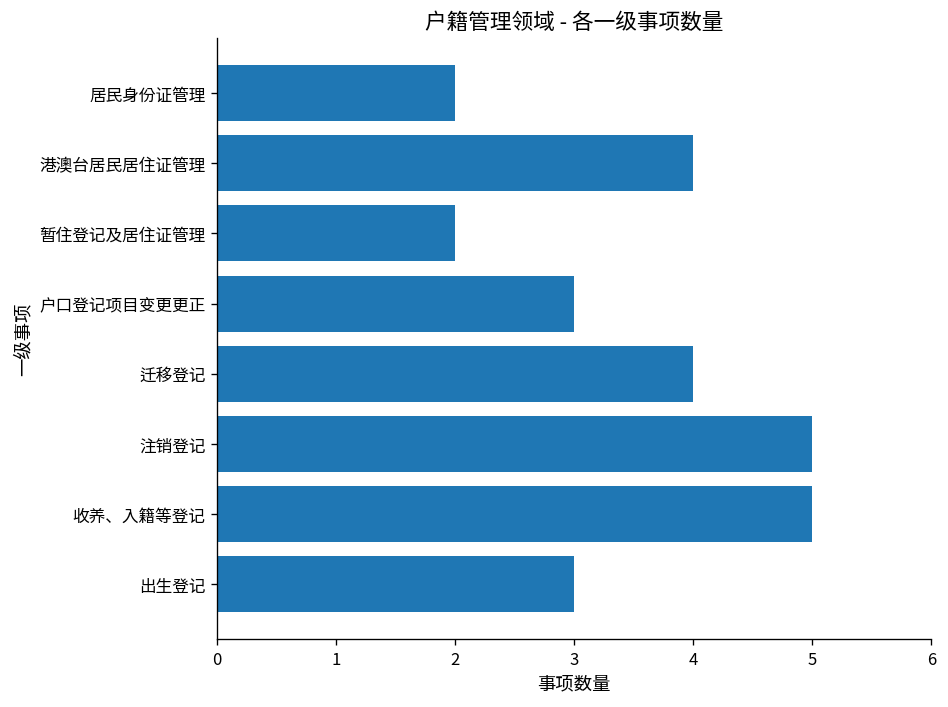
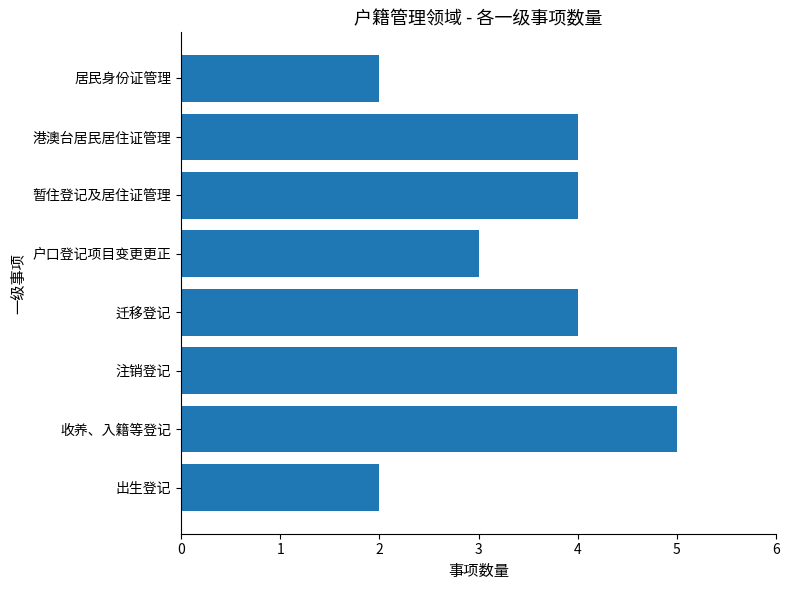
  {
    "居民身份证管理": 2,
    "港澳台居民居住证管理": 4,
-   "暂住登记及居住证管理": 2,
+   "暂住登记及居住证管理": 4,
    "户口登记项目变更更正": 3,
    "迁移登记": 4,
    "注销登记": 5,
    "收养、入籍等登记": 5,
-   "出生登记": 3
+   "出生登记": 2
  }
